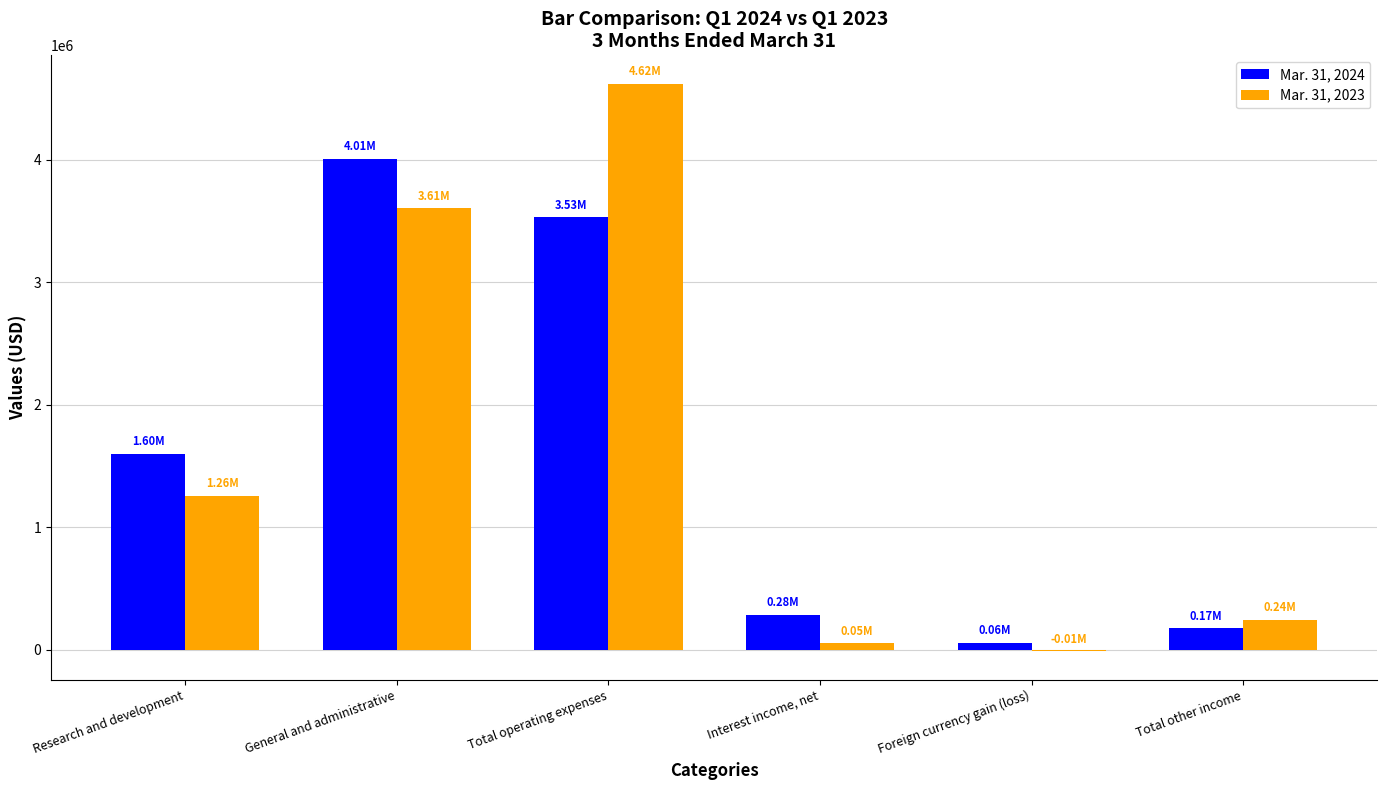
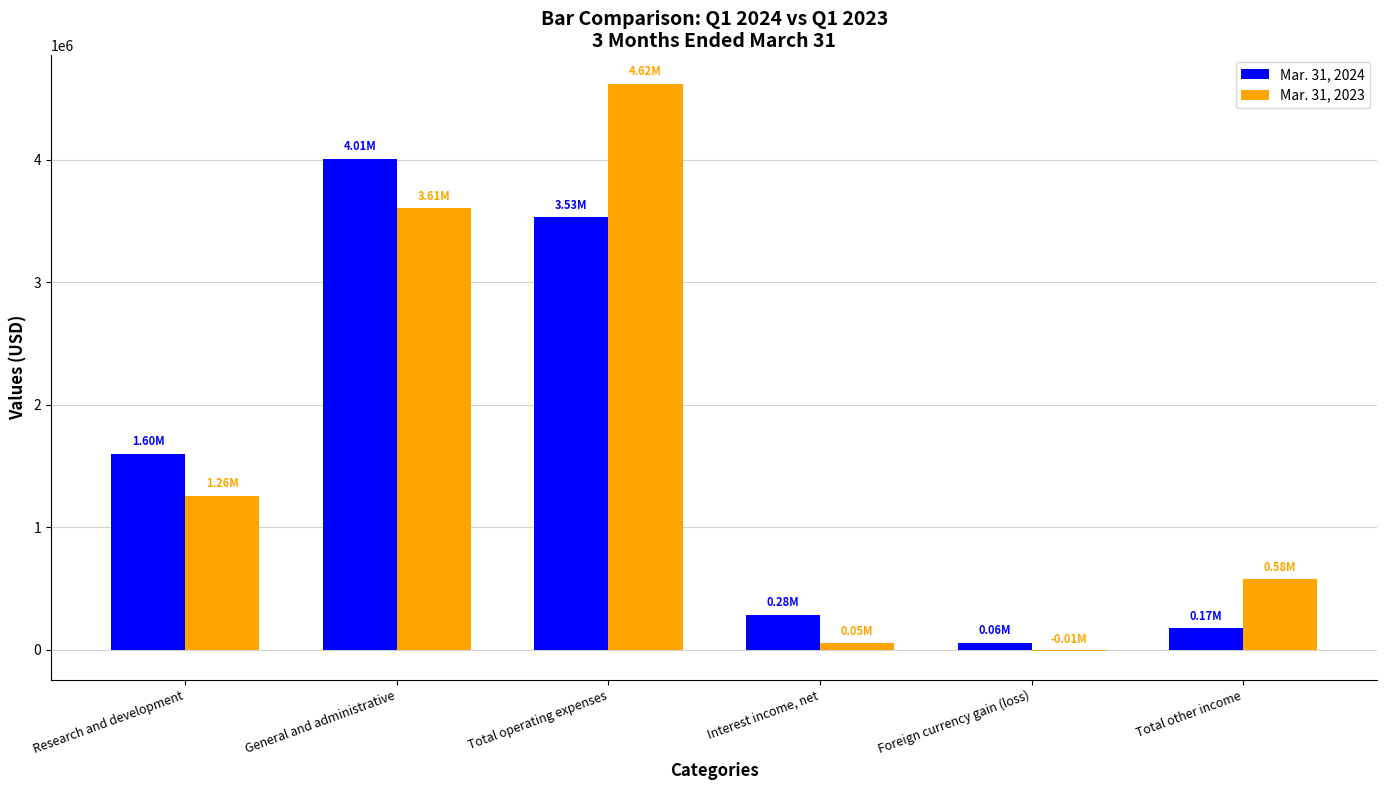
  {
    "Mar. 31, 2024": {
      "Research and development": "1.60M",
      "General and administrative": "4.01M",
      "Total operating expenses": "3.53M",
      "Interest income, net": "0.28M",
      "Foreign currency gain (loss)": "0.06M",
      "Total other income": "0.17M"
    },
    "Mar. 31, 2023": {
      "Research and development": "1.26M",
      "General and administrative": "3.61M",
      "Total operating expenses": "4.62M",
      "Interest income, net": "0.05M",
      "Foreign currency gain (loss)": "-0.01M",
-     "Total other income": "0.24M"
+     "Total other income": "0.58M"
    }
  }
